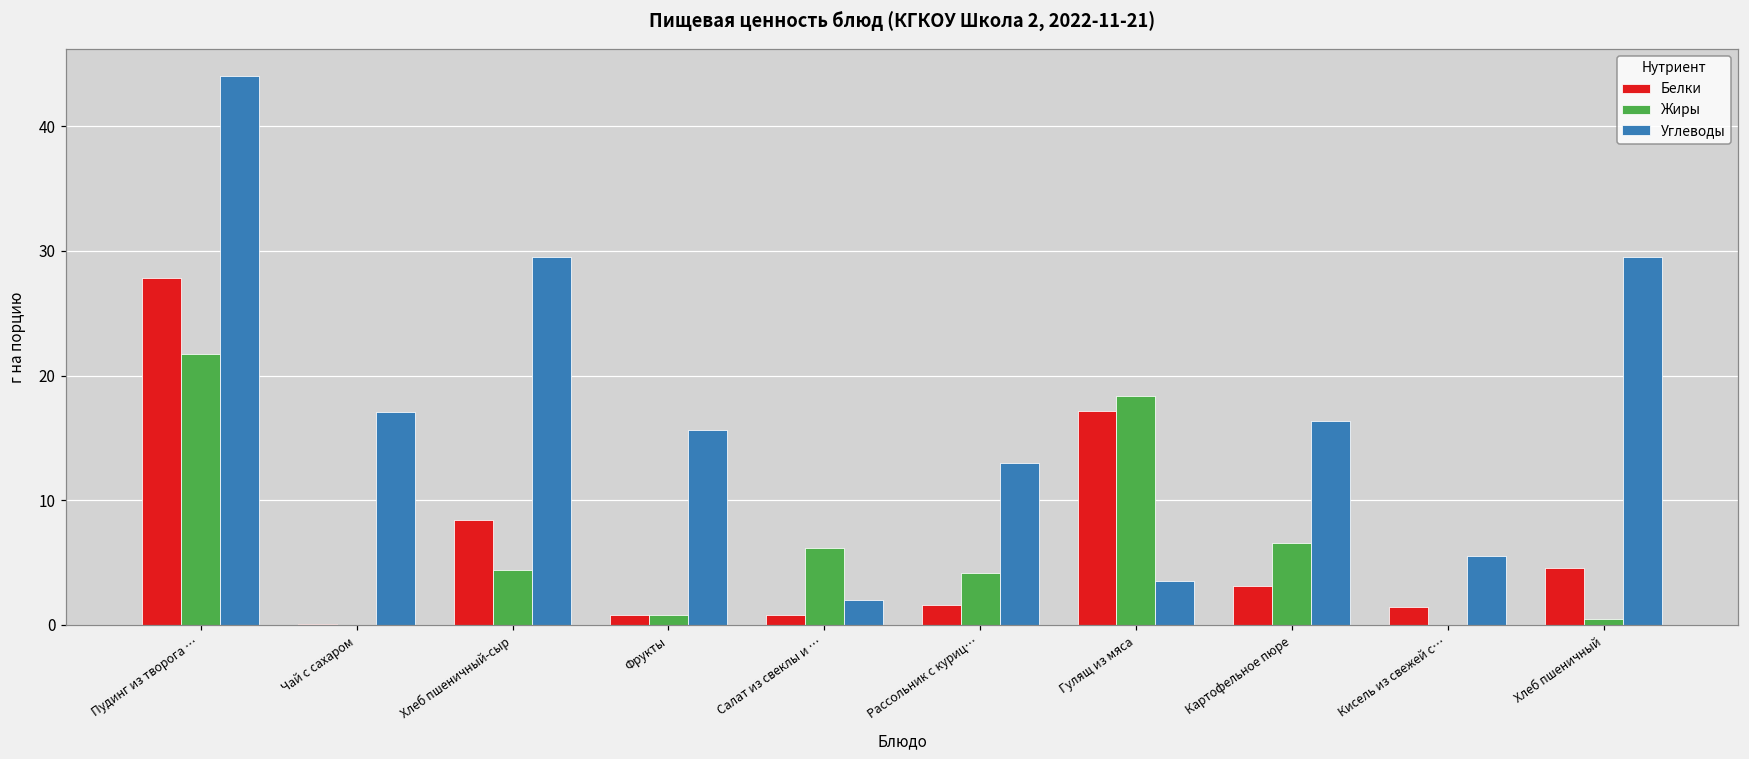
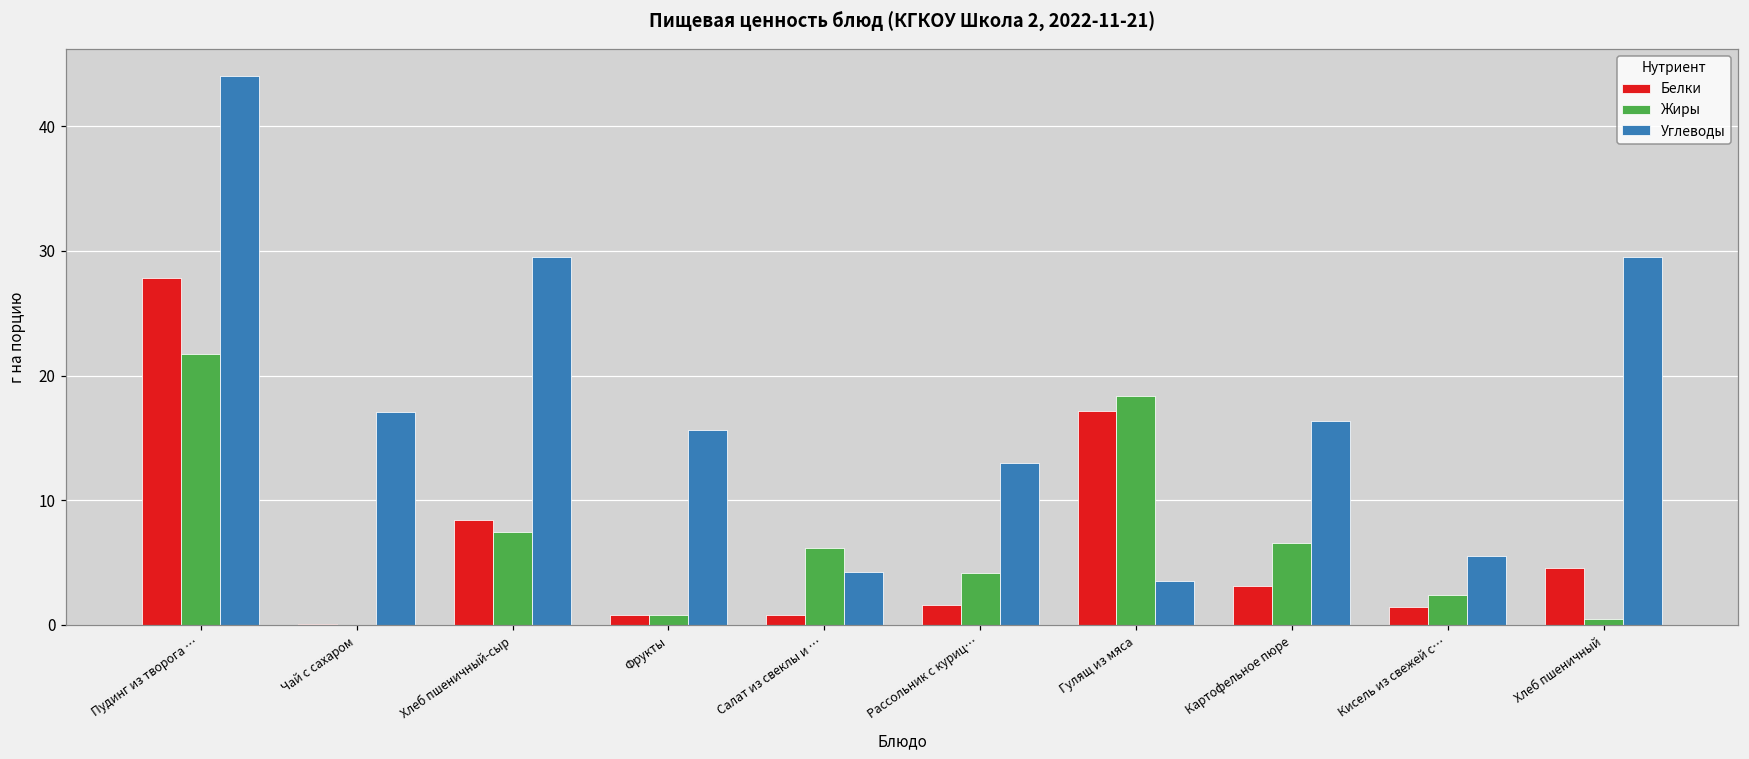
  {
    "Белки": {
      "Пудинг из творога …": 27.9,
      "Хлеб пшеничный-сыр": 8.4,
      "Фрукты": 0.8,
      "Салат из свеклы и …": 0.8,
      "Рассольник с куриц…": 1.6,
      "Гулящ из мяса": 17.2,
      "Картофельное пюре": 3.2,
      "Кисель из свежей с…": 1.4,
      "Хлеб пшеничный": 4.6
    },
    "Жиры": {
      "Пудинг из творога …": 21.7,
      "Чай с сахаром": 0.0,
-     "Хлеб пшеничный-сыр": 4.4,
+     "Хлеб пшеничный-сыр": 7.5,
      "Фрукты": 0.8,
      "Салат из свеклы и …": 6.2,
      "Рассольник с куриц…": 4.2,
      "Гулящ из мяса": 18.3,
      "Картофельное пюре": 6.6,
-     "Кисель из свежей с…": 0.0,
+     "Кисель из свежей с…": 2.4,
      "Хлеб пшеничный": 0.5
    },
    "Углеводы": {
      "Пудинг из творога …": 44.0,
      "Чай с сахаром": 17.1,
      "Хлеб пшеничный-сыр": 29.5,
      "Фрукты": 15.6,
-     "Салат из свеклы и …": 2.0,
+     "Салат из свеклы и …": 4.3,
      "Рассольник с куриц…": 13.0,
      "Гулящ из мяса": 3.5,
      "Картофельное пюре": 16.4,
      "Кисель из свежей с…": 5.6,
      "Хлеб пшеничный": 29.5
    }
  }
